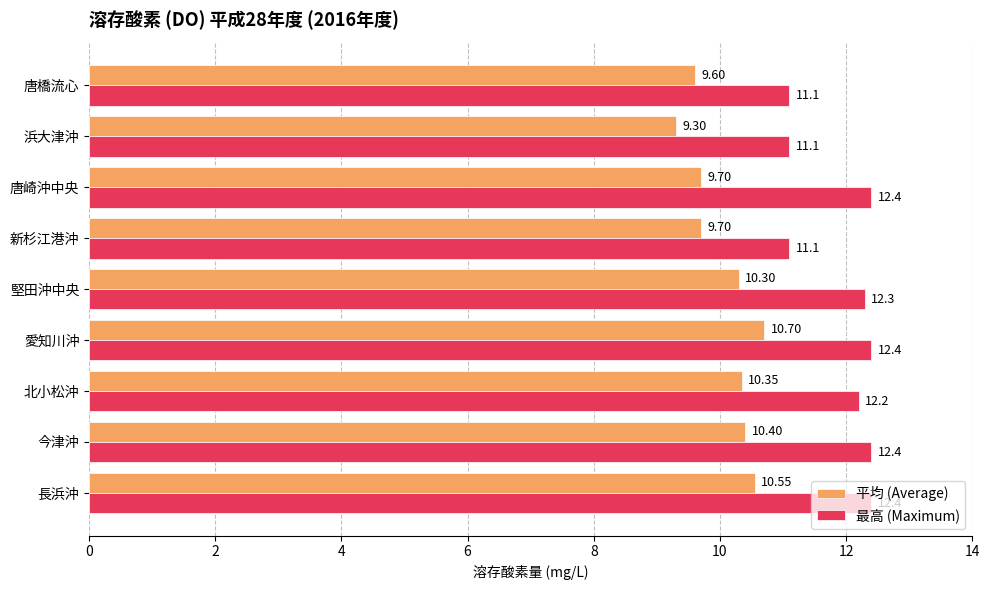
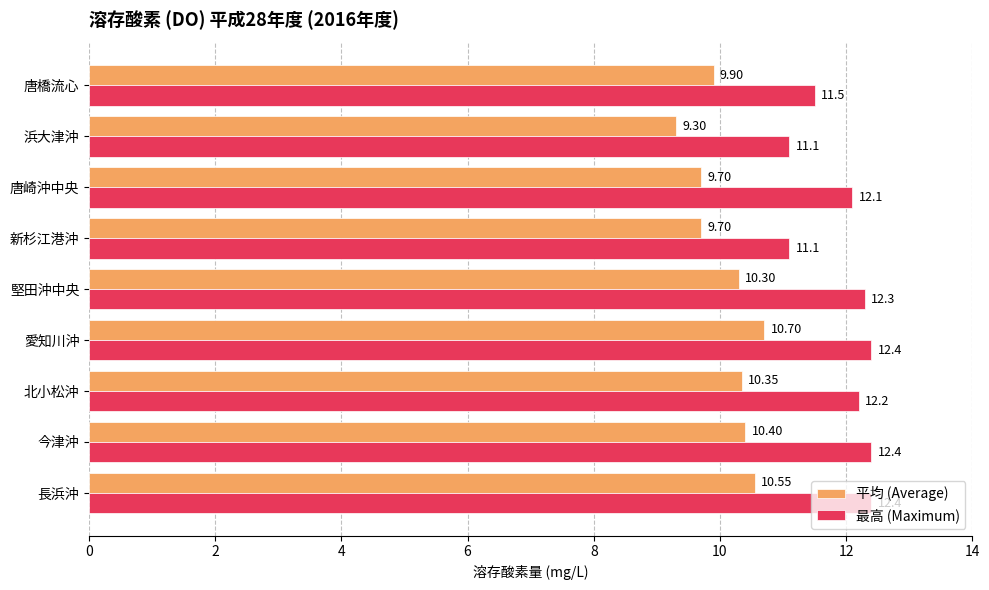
  {
    "平均 (Average)": {
-     "唐橋流心": 9.60,
+     "唐橋流心": 9.90,
      "浜大津沖": 9.30,
      "唐崎沖中央": 9.70,
      "新杉江港沖": 9.70,
      "堅田沖中央": 10.30,
      "愛知川沖": 10.70,
      "北小松沖": 10.35,
      "今津沖": 10.40,
      "長浜沖": 10.55
    },
    "最高 (Maximum)": {
-     "唐橋流心": 11.1,
+     "唐橋流心": 11.5,
      "浜大津沖": 11.1,
-     "唐崎沖中央": 12.4,
+     "唐崎沖中央": 12.1,
      "新杉江港沖": 11.1,
      "堅田沖中央": 12.3,
      "愛知川沖": 12.4,
      "北小松沖": 12.2,
      "今津沖": 12.4
    }
  }
